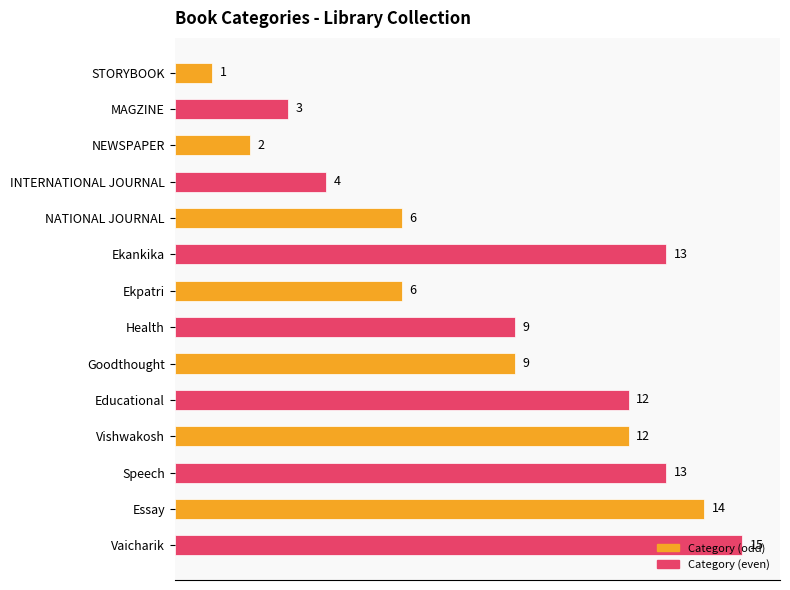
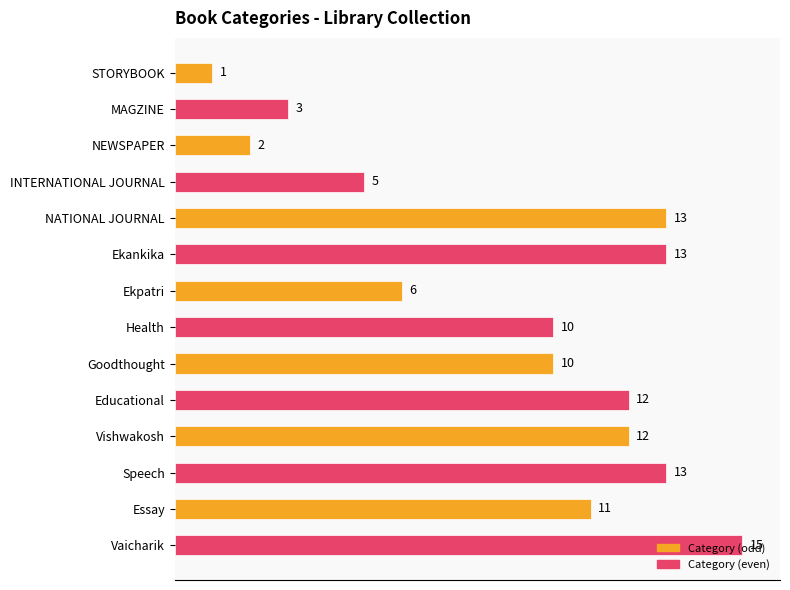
  {
    "STORYBOOK": 1,
    "MAGZINE": 3,
    "NEWSPAPER": 2,
-   "INTERNATIONAL JOURNAL": 4,
-   "NATIONAL JOURNAL": 6,
+   "INTERNATIONAL JOURNAL": 5,
+   "NATIONAL JOURNAL": 13,
    "Ekankika": 13,
    "Ekpatri": 6,
-   "Health": 9,
-   "Goodthought": 9,
+   "Health": 10,
+   "Goodthought": 10,
    "Educational": 12,
    "Vishwakosh": 12,
    "Speech": 13,
-   "Essay": 14,
+   "Essay": 11,
    "Vaicharik": 15
  }
